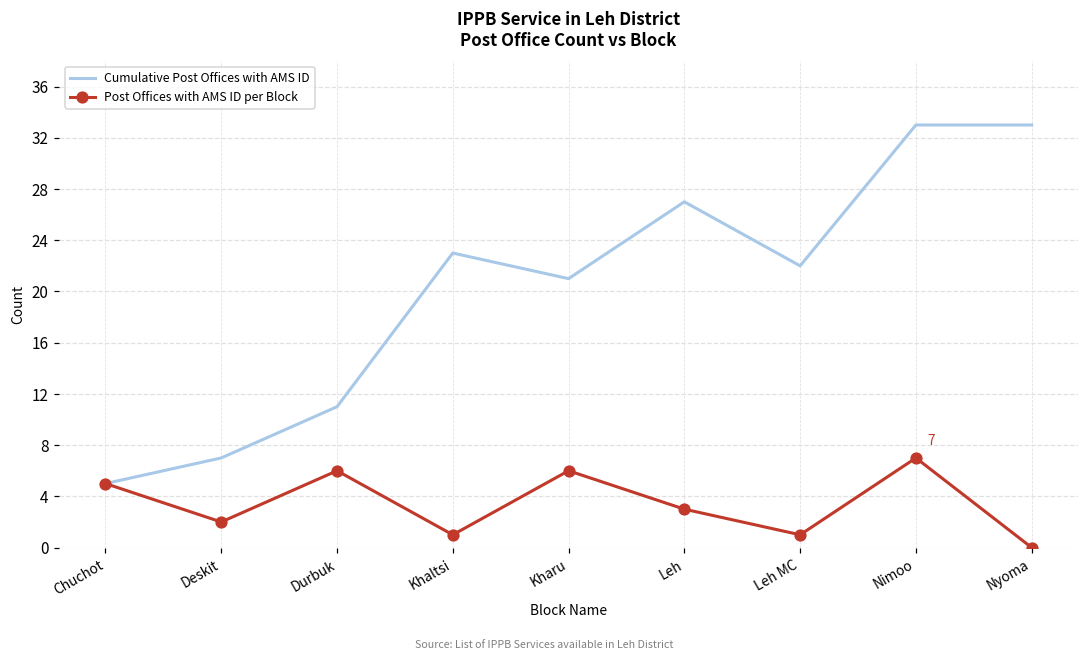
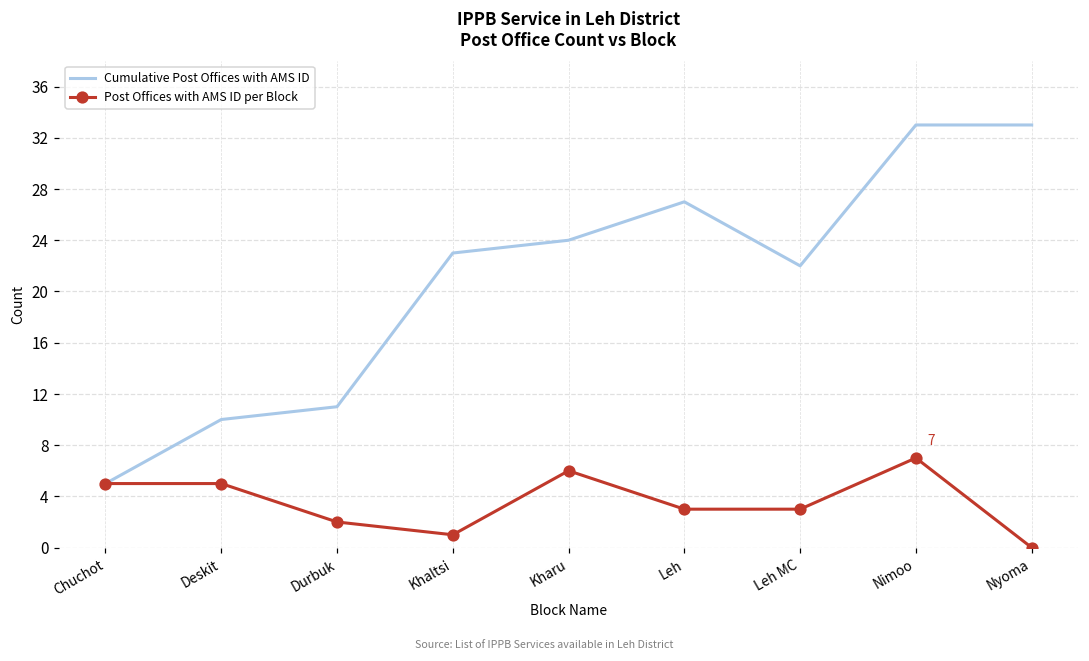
  {
    "Cumulative Post Offices with AMS ID": {
-     "Deskit": 7,
+     "Deskit": 10,
      "Durbuk": 11,
      "Khaltsi": 23,
-     "Kharu": 21,
+     "Kharu": 24,
      "Leh": 27,
      "Leh MC": 22,
      "Nimoo": 33,
      "Nyoma": 33
    },
    "Post Offices with AMS ID per Block": {
-     "Deskit": 2,
-     "Durbuk": 6,
+     "Deskit": 5,
+     "Durbuk": 2,
      "Khaltsi": 1,
      "Kharu": 6,
      "Leh": 3,
-     "Leh MC": 1,
+     "Leh MC": 3,
      "Nyoma": 0
    }
  }
